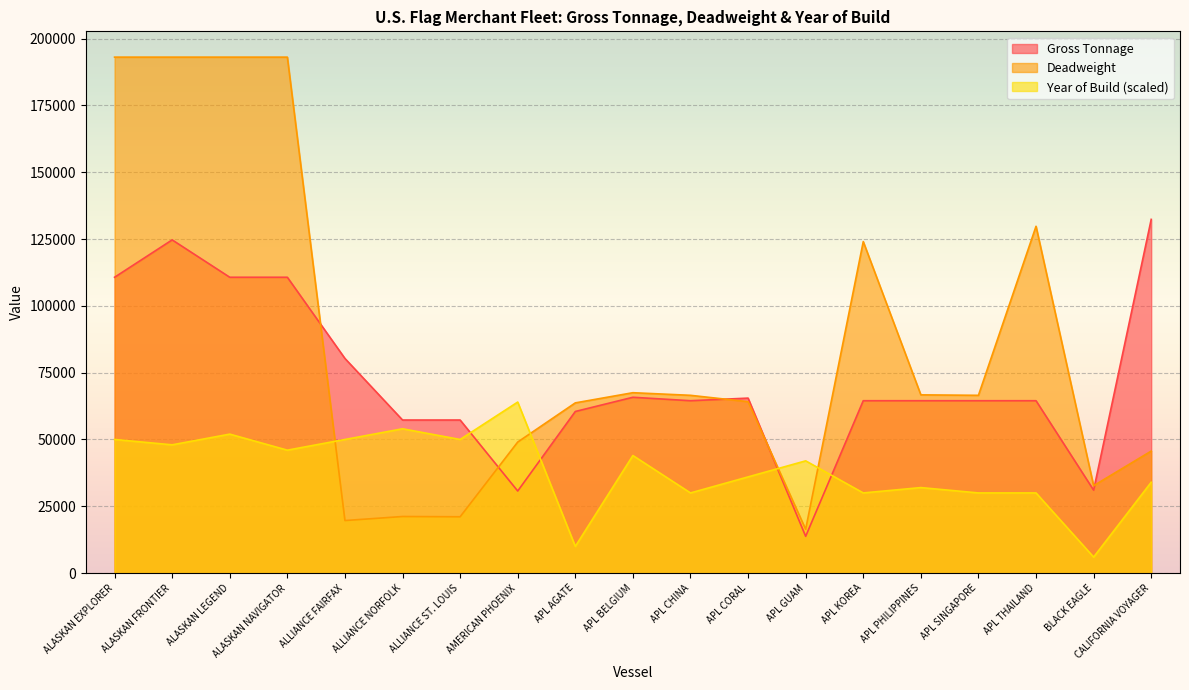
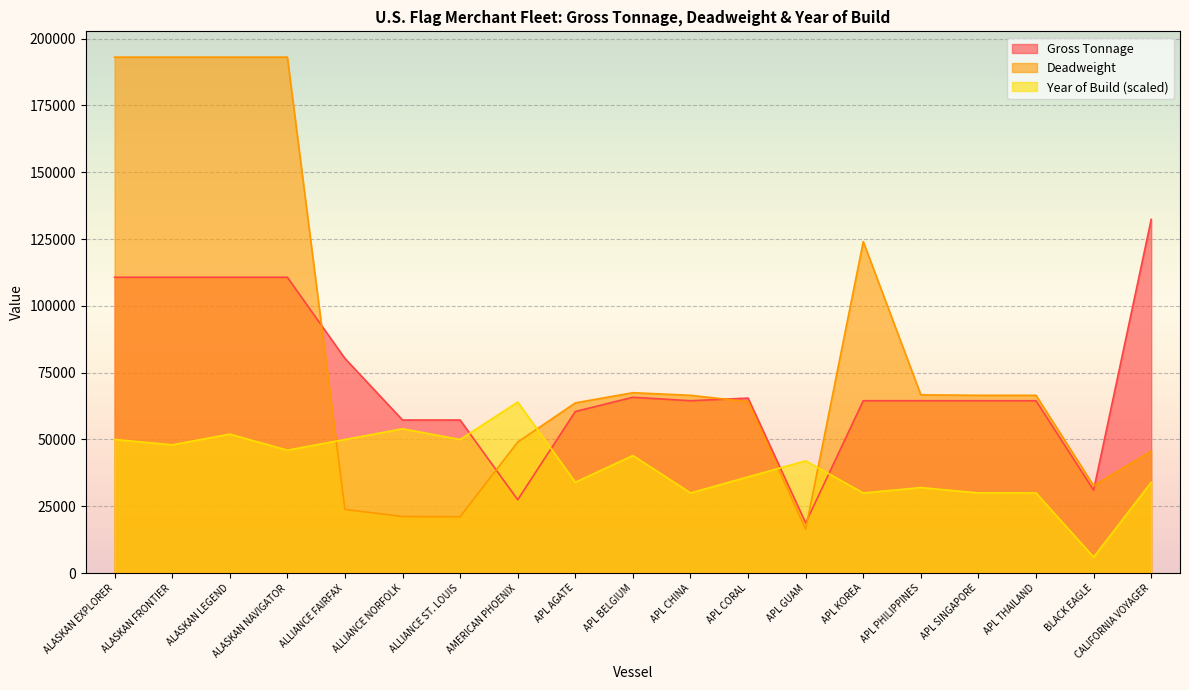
  {
    "Gross Tonnage": {
      "ALASKAN EXPLORER": 111000,
-     "ALASKAN FRONTIER": 125000,
+     "ALASKAN FRONTIER": 111000,
      "ALASKAN LEGEND": 111000,
      "ALASKAN NAVIGATOR": 111000,
      "ALLIANCE FAIRFAX": 80000,
      "ALLIANCE NORFOLK": 57000,
      "ALLIANCE ST. LOUIS": 57000,
-     "AMERICAN PHOENIX": 31000,
+     "AMERICAN PHOENIX": 27000,
      "APL AGATE": 60000,
      "APL BELGIUM": 66000,
      "APL CHINA": 65000,
      "APL CORAL": 65000,
-     "APL GUAM": 14000,
+     "APL GUAM": 19000,
      "APL KOREA": 65000,
      "APL PHILIPPINES": 65000,
      "APL SINGAPORE": 65000,
      "APL THAILAND": 65000,
      "BLACK EAGLE": 31000,
      "CALIFORNIA VOYAGER": 132000
    },
    "Deadweight": {
      "ALASKAN EXPLORER": 193000,
      "ALASKAN FRONTIER": 193000,
      "ALASKAN LEGEND": 193000,
      "ALASKAN NAVIGATOR": 193000,
-     "ALLIANCE FAIRFAX": 20000,
+     "ALLIANCE FAIRFAX": 24000,
      "ALLIANCE NORFOLK": 21000,
      "ALLIANCE ST. LOUIS": 21000,
      "AMERICAN PHOENIX": 49000,
      "APL AGATE": 64000,
      "APL BELGIUM": 68000,
      "APL CHINA": 67000,
      "APL CORAL": 64000,
      "APL GUAM": 16000,
      "APL KOREA": 124000,
      "APL PHILIPPINES": 67000,
      "APL SINGAPORE": 67000,
-     "APL THAILAND": 130000,
+     "APL THAILAND": 67000,
      "BLACK EAGLE": 33000,
      "CALIFORNIA VOYAGER": 46000
    },
    "Year of Build (scaled)": {
      "ALASKAN EXPLORER": 50000,
      "ALASKAN FRONTIER": 48000,
      "ALASKAN LEGEND": 52000,
      "ALASKAN NAVIGATOR": 46000,
      "ALLIANCE FAIRFAX": 50000,
      "ALLIANCE NORFOLK": 54000,
      "ALLIANCE ST. LOUIS": 50000,
      "AMERICAN PHOENIX": 64000,
-     "APL AGATE": 10000,
+     "APL AGATE": 34000,
      "APL BELGIUM": 44000,
      "APL CHINA": 30000,
      "APL CORAL": 36000,
      "APL GUAM": 42000,
      "APL KOREA": 30000,
      "APL PHILIPPINES": 32000,
      "APL SINGAPORE": 30000,
      "APL THAILAND": 30000,
      "BLACK EAGLE": 6000,
      "CALIFORNIA VOYAGER": 34000
    }
  }
